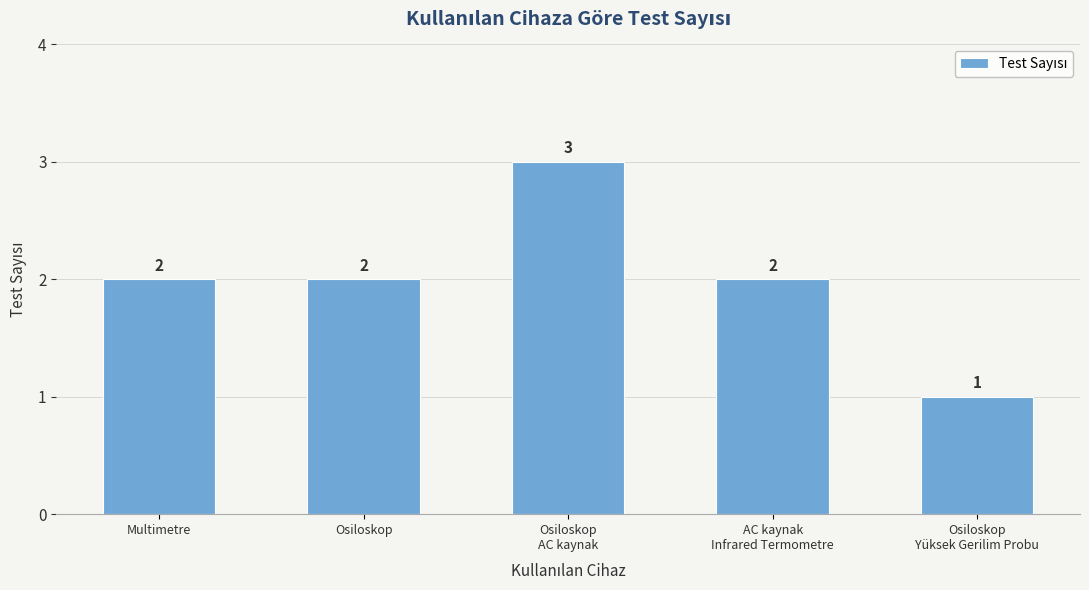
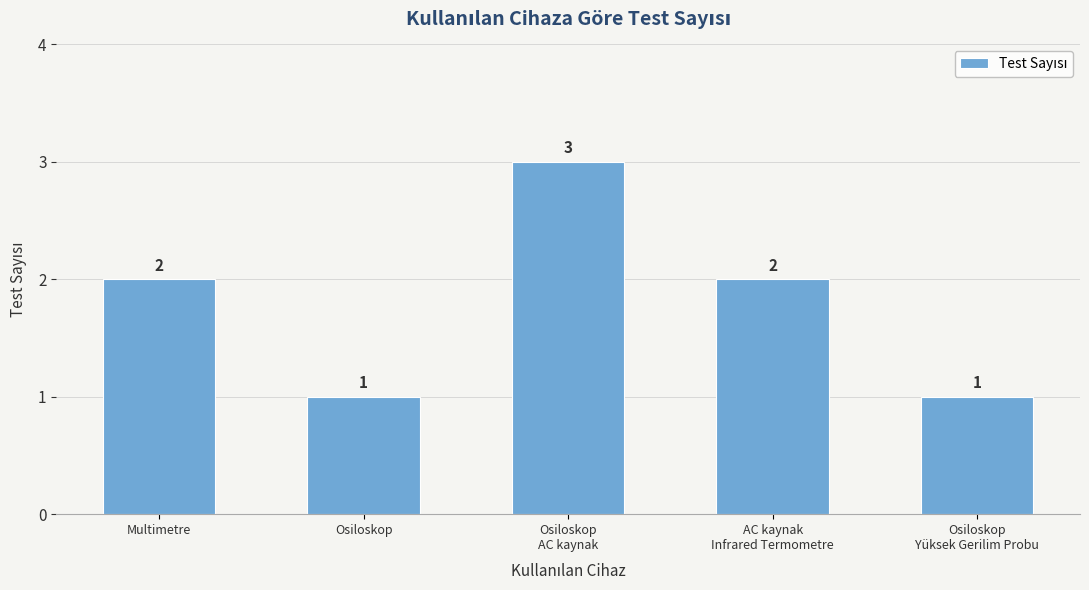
  {
    "Multimetre": 2,
-   "Osiloskop": 2,
+   "Osiloskop": 1,
    "Osiloskop AC kaynak": 3,
    "AC kaynak Infrared Termometre": 2,
    "Osiloskop Yüksek Gerilim Probu": 1
  }
